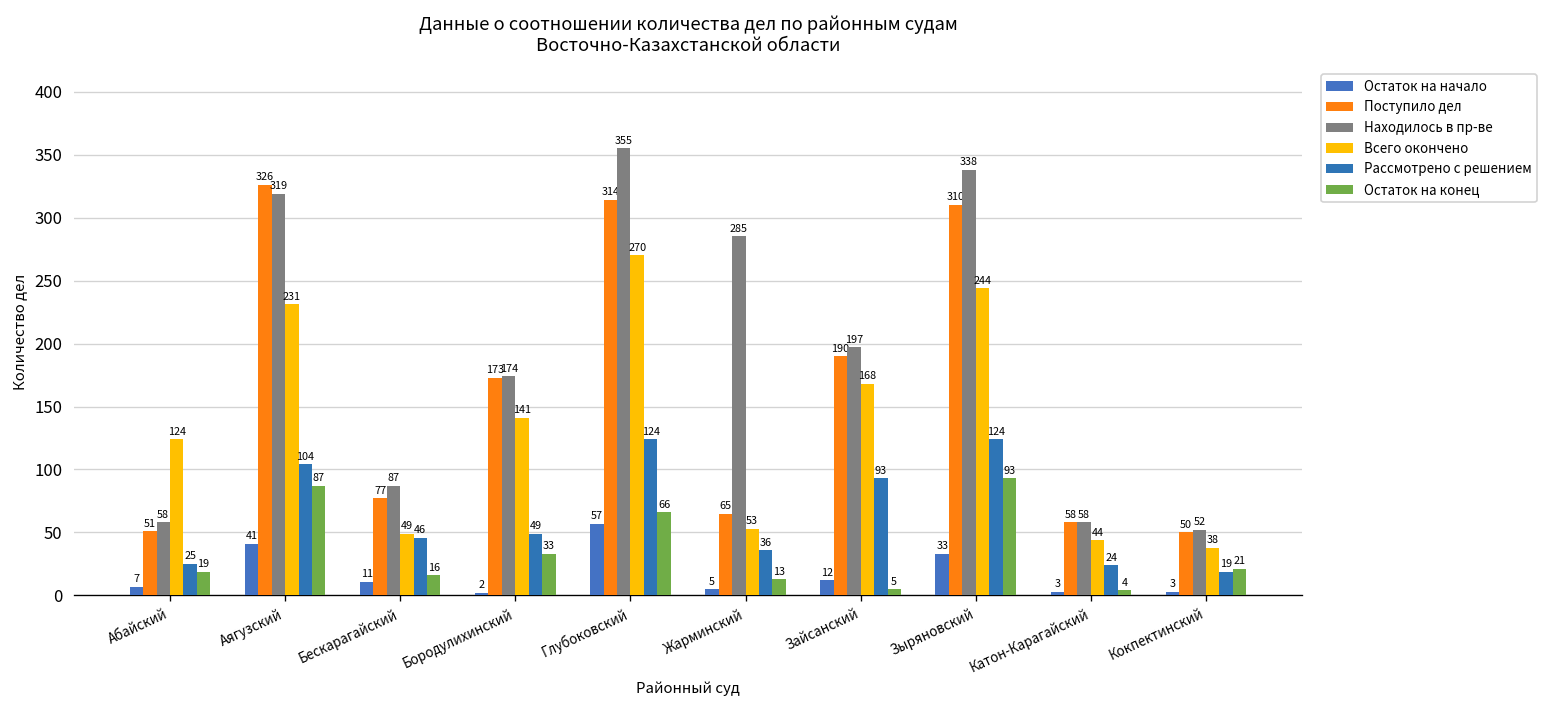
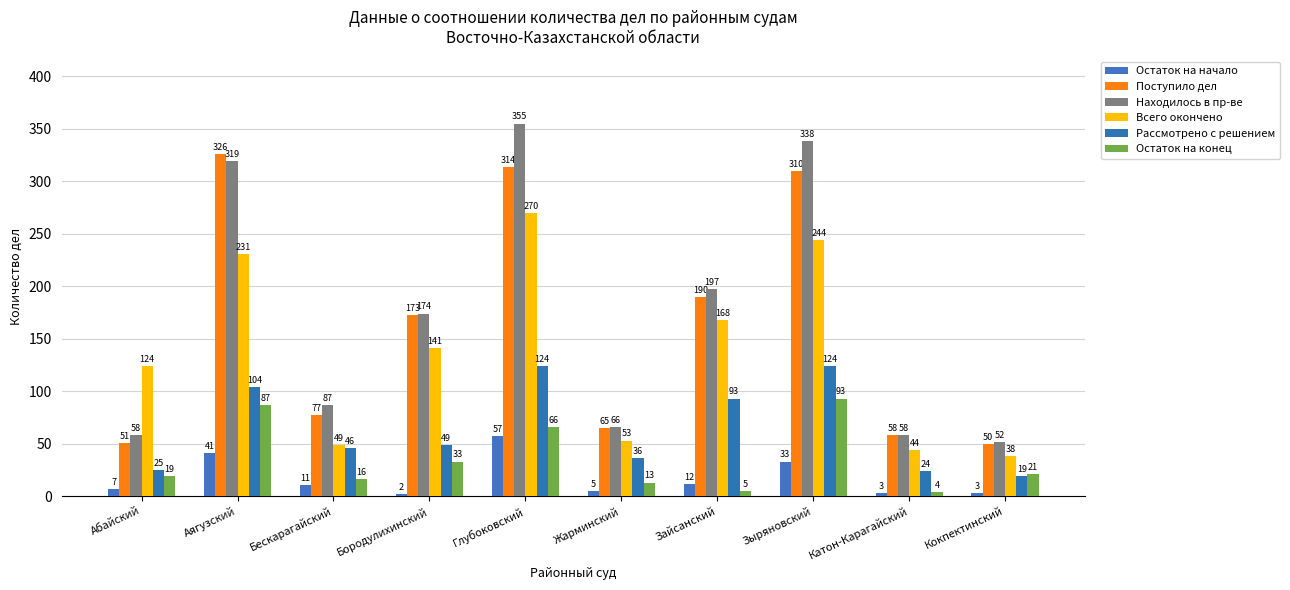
  {
    "Поступило дел": {
      "Абайский": 51,
      "Аягузский": 326,
      "Бескарагайский": 77,
      "Глубоковский": 314,
      "Жарминский": 65,
      "Зайсанский": 190,
      "Зыряновский": 310,
      "Катон-Карагайский": 58,
      "Кокпектинский": 50
    },
    "Находилось в пр-ве": {
      "Абайский": 58,
      "Аягузский": 319,
      "Бескарагайский": 87,
      "Глубоковский": 355,
-     "Жарминский": 285,
+     "Жарминский": 66,
      "Зайсанский": 197,
      "Зыряновский": 338,
      "Катон-Карагайский": 58,
      "Кокпектинский": 52
    },
    "Всего окончено": {
      "Абайский": 124,
      "Аягузский": 231,
      "Бескарагайский": 49,
      "Бородулихинский": 141,
      "Глубоковский": 270,
      "Жарминский": 53,
      "Зайсанский": 168,
      "Зыряновский": 244,
      "Катон-Карагайский": 44,
      "Кокпектинский": 38
    },
    "Остаток на конец": {
      "Абайский": 19,
      "Аягузский": 87,
      "Бескарагайский": 16,
      "Бородулихинский": 33,
      "Глубоковский": 66,
      "Жарминский": 13,
      "Зайсанский": 5,
      "Зыряновский": 93,
      "Катон-Карагайский": 4,
      "Кокпектинский": 21
    }
  }
